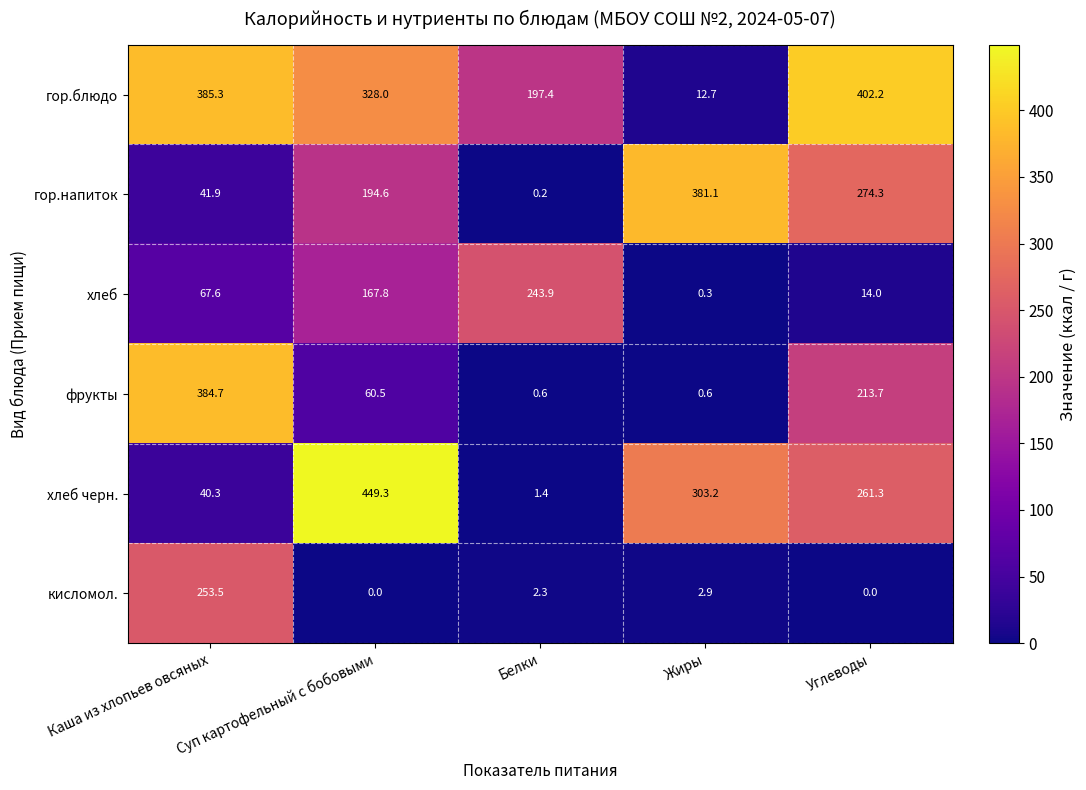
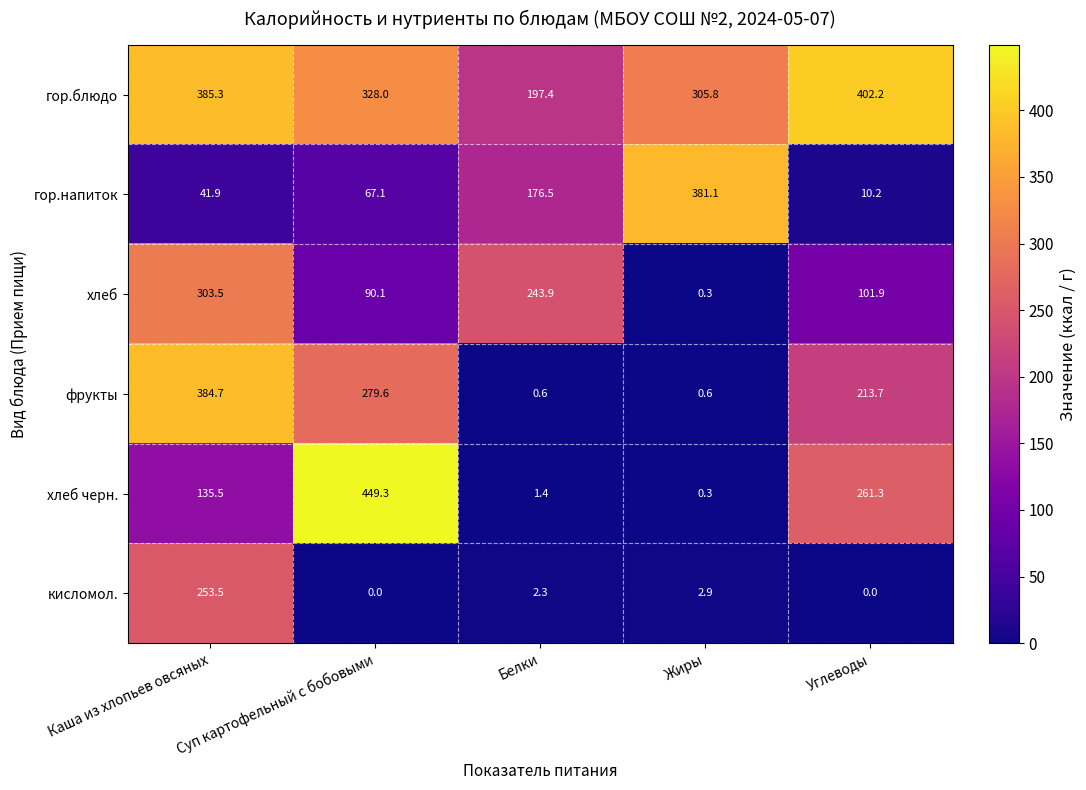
  {
    "гор.блюдо": {
      "Каша из хлопьев овсяных": 385.3,
      "Суп картофельный с бобовыми": 328.0,
      "Белки": 197.4,
-     "Жиры": 12.7,
+     "Жиры": 305.8,
      "Углеводы": 402.2
    },
    "гор.напиток": {
      "Каша из хлопьев овсяных": 41.9,
-     "Суп картофельный с бобовыми": 194.6,
-     "Белки": 0.2,
+     "Суп картофельный с бобовыми": 67.1,
+     "Белки": 176.5,
      "Жиры": 381.1,
-     "Углеводы": 274.3
+     "Углеводы": 10.2
    },
    "хлеб": {
-     "Каша из хлопьев овсяных": 67.6,
-     "Суп картофельный с бобовыми": 167.8,
+     "Каша из хлопьев овсяных": 303.5,
+     "Суп картофельный с бобовыми": 90.1,
      "Белки": 243.9,
      "Жиры": 0.3,
-     "Углеводы": 14.0
+     "Углеводы": 101.9
    },
    "фрукты": {
      "Каша из хлопьев овсяных": 384.7,
-     "Суп картофельный с бобовыми": 60.5,
+     "Суп картофельный с бобовыми": 279.6,
      "Белки": 0.6,
      "Жиры": 0.6,
      "Углеводы": 213.7
    },
    "хлеб черн.": {
-     "Каша из хлопьев овсяных": 40.3,
+     "Каша из хлопьев овсяных": 135.5,
      "Суп картофельный с бобовыми": 449.3,
      "Белки": 1.4,
-     "Жиры": 303.2,
+     "Жиры": 0.3,
      "Углеводы": 261.3
    },
    "кисломол.": {
      "Каша из хлопьев овсяных": 253.5,
      "Суп картофельный с бобовыми": 0.0,
      "Белки": 2.3,
      "Жиры": 2.9,
      "Углеводы": 0.0
    }
  }
